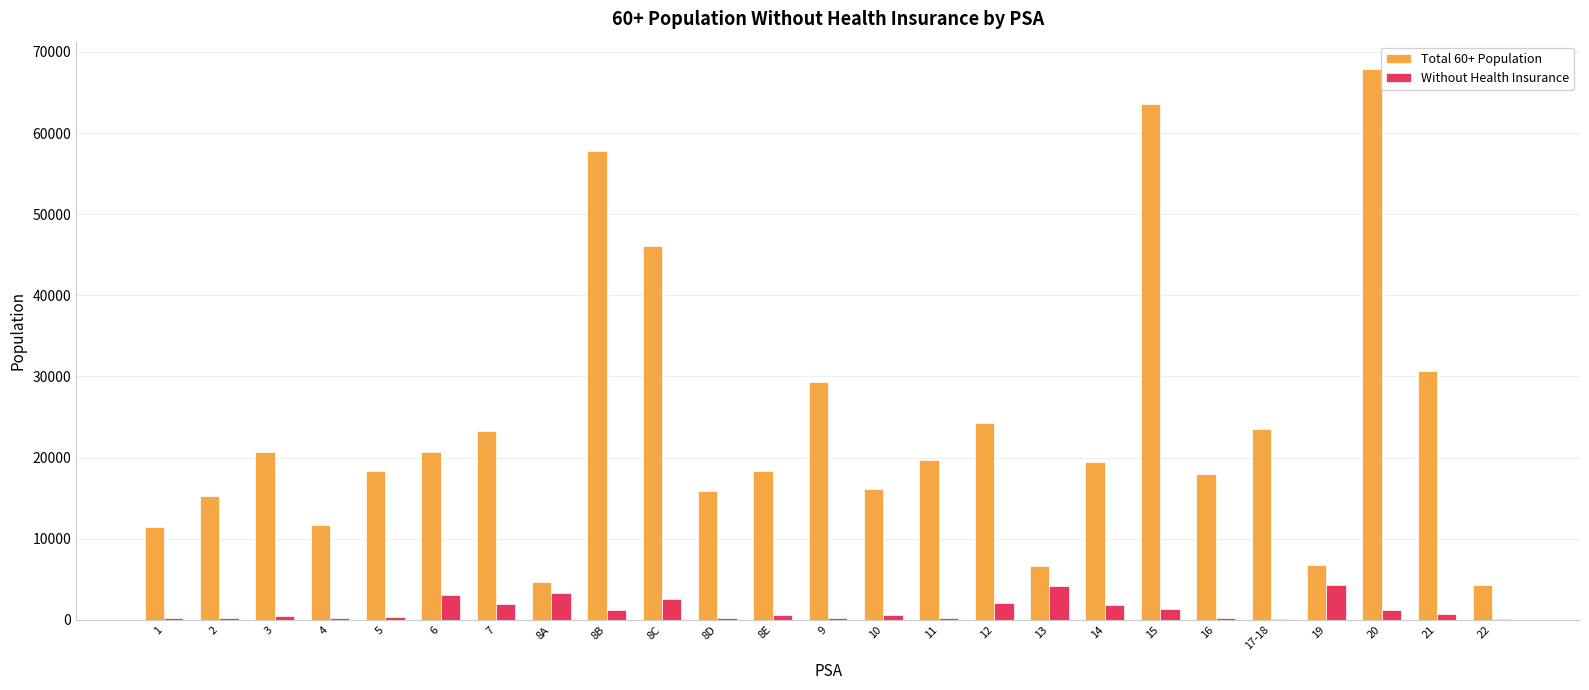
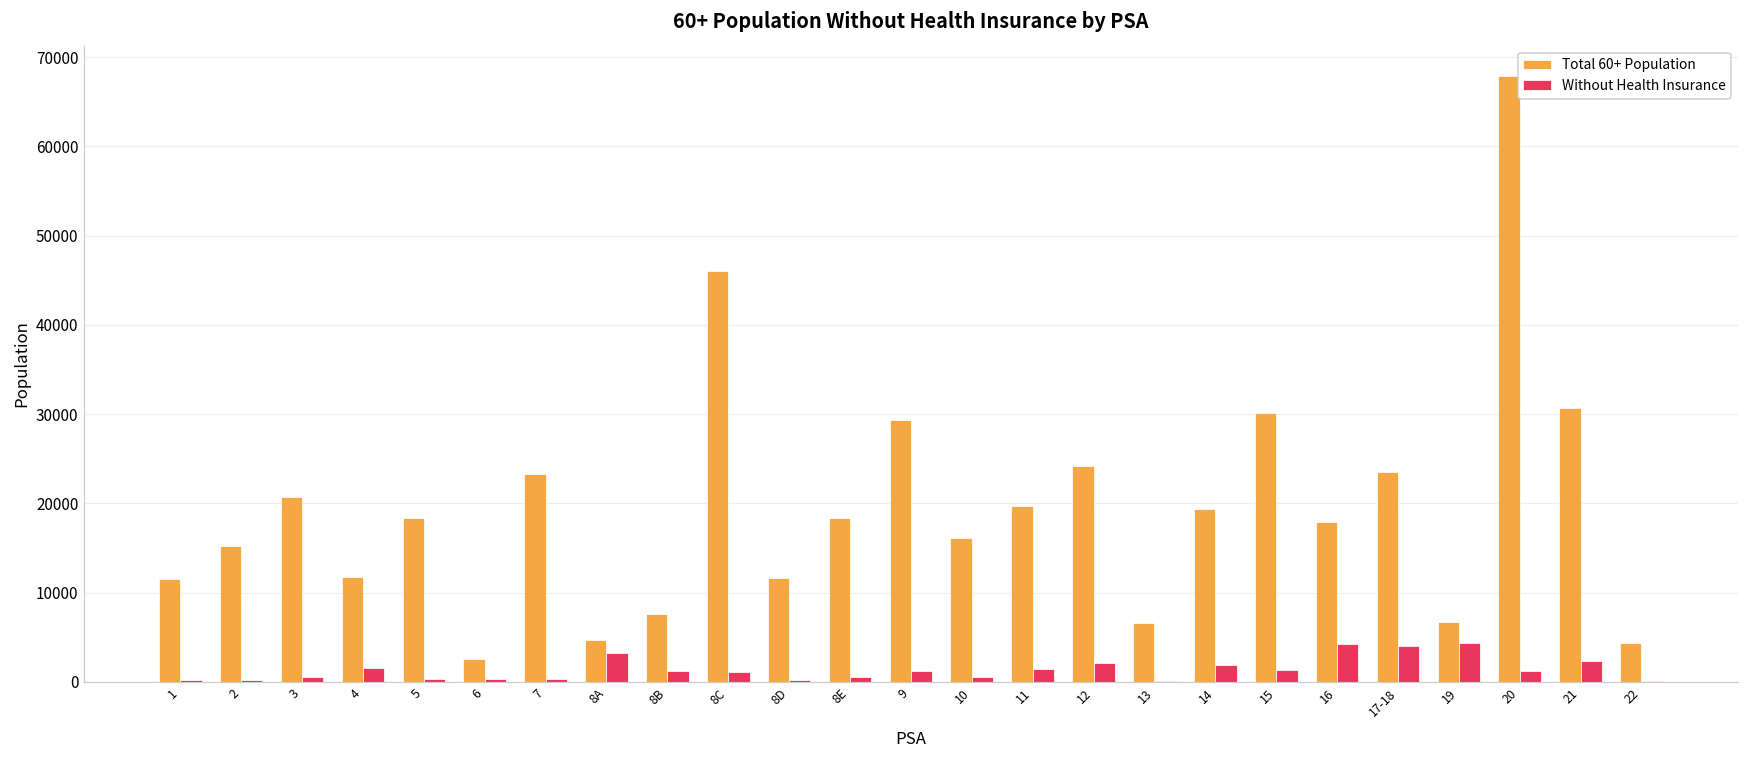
  {
    "Total 60+ Population": {
      "1": 11000,
      "2": 15000,
      "3": 21000,
      "4": 12000,
      "5": 18000,
-     "6": 21000,
+     "6": 3000,
      "7": 23000,
      "8A": 5000,
-     "8B": 58000,
+     "8B": 8000,
      "8C": 46000,
-     "8D": 16000,
+     "8D": 12000,
      "8E": 18000,
      "9": 29000,
      "10": 16000,
      "11": 20000,
      "12": 24000,
      "13": 7000,
      "14": 19000,
-     "15": 64000,
+     "15": 30000,
      "16": 18000,
      "17-18": 24000,
      "19": 7000,
      "20": 68000,
      "21": 31000,
      "22": 4000
    },
    "Without Health Insurance": {
      "3": 0,
-     "4": 0,
+     "4": 2000,
      "5": 0,
-     "6": 3000,
-     "7": 2000,
+     "6": 0,
+     "7": 0,
      "8A": 3000,
      "8B": 1000,
-     "8C": 3000,
+     "8C": 1000,
      "8E": 1000,
-     "9": 0,
+     "9": 1000,
      "10": 1000,
-     "11": 0,
+     "11": 1000,
      "12": 2000,
-     "13": 4000,
+     "13": 0,
      "14": 2000,
      "15": 1000,
-     "16": 0,
-     "17-18": 0,
+     "16": 4000,
+     "17-18": 4000,
      "19": 4000,
      "20": 1000,
-     "21": 1000
+     "21": 2000
    }
  }
